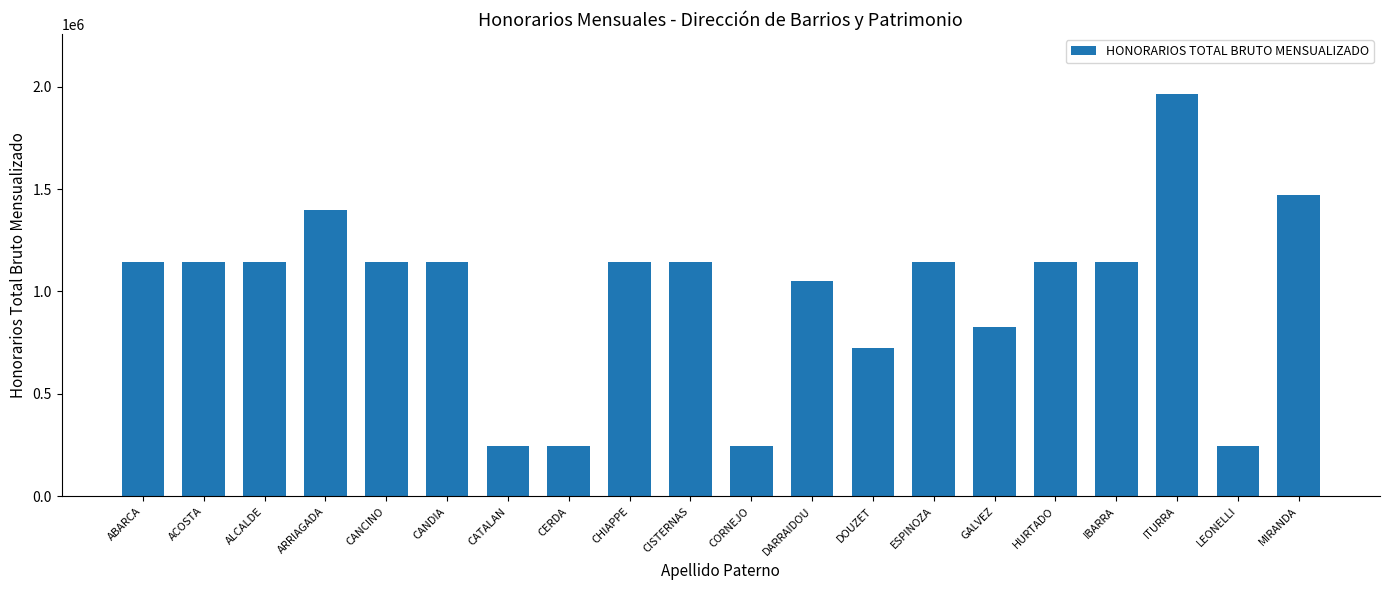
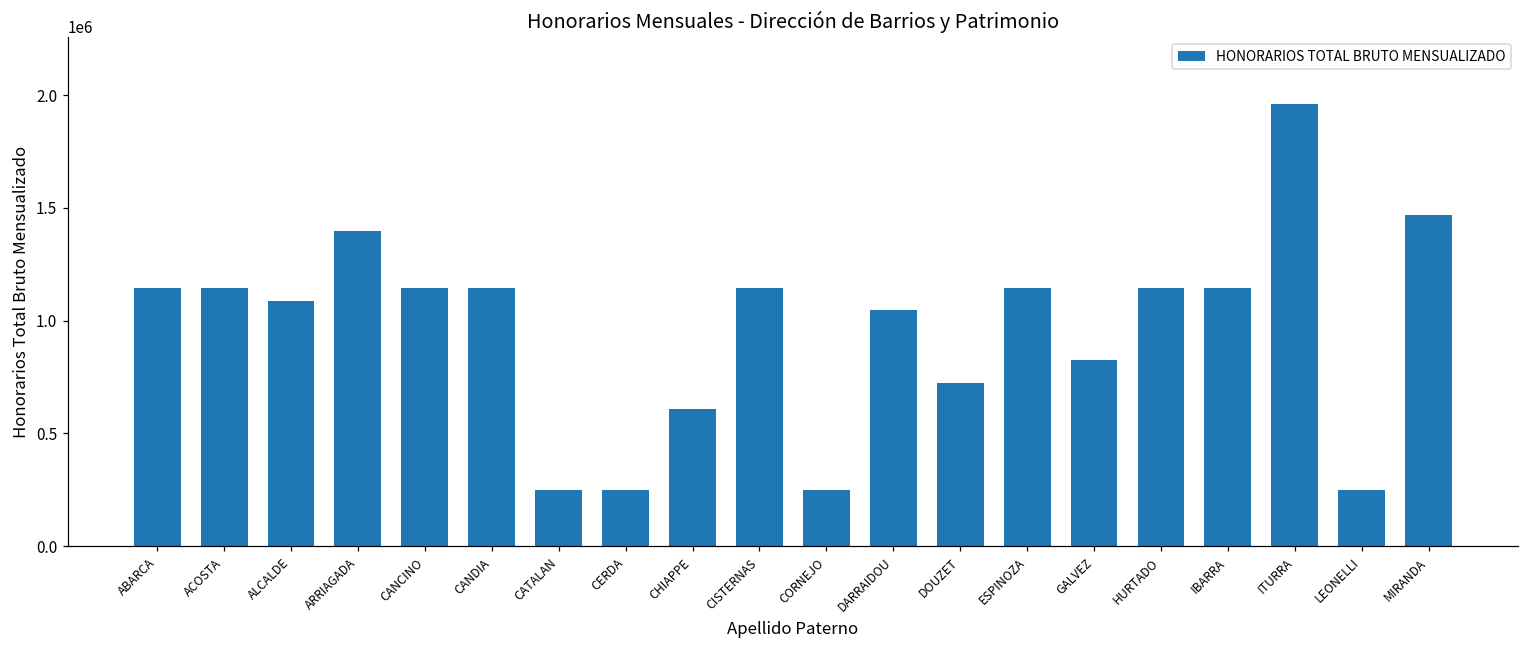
  {
    "ABARCA": 1140000,
    "ACOSTA": 1140000,
-   "ALCALDE": 1140000,
+   "ALCALDE": 1090000,
    "ARRIAGADA": 1400000,
    "CANCINO": 1140000,
    "CANDIA": 1140000,
    "CATALAN": 250000,
    "CERDA": 250000,
-   "CHIAPPE": 1140000,
+   "CHIAPPE": 610000,
    "CISTERNAS": 1140000,
    "CORNEJO": 250000,
    "DARRAIDOU": 1050000,
    "DOUZET": 730000,
    "ESPINOZA": 1140000,
    "GALVEZ": 820000,
    "HURTADO": 1140000,
    "IBARRA": 1140000,
    "ITURRA": 1960000,
    "LEONELLI": 250000,
    "MIRANDA": 1470000
  }
